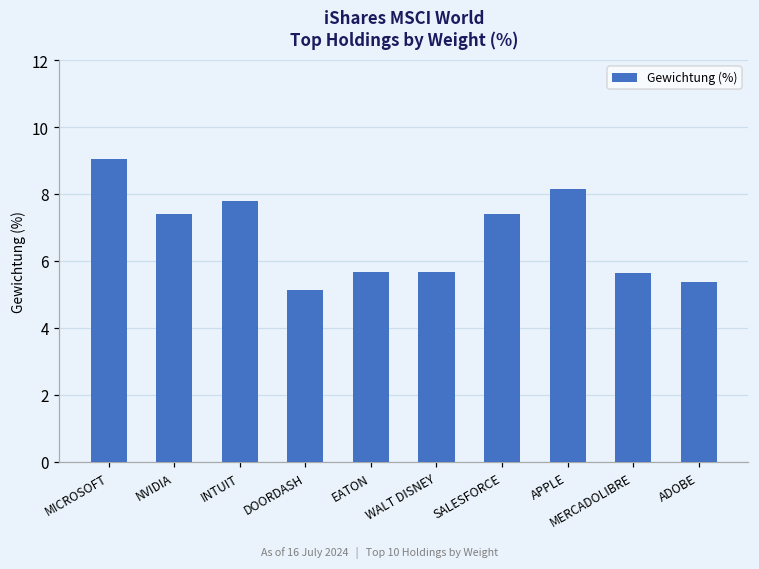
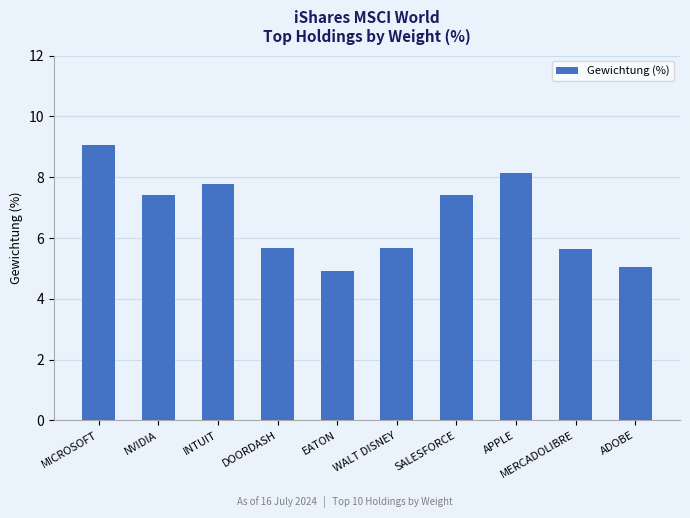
  {
    "MICROSOFT": 9.1,
    "NVIDIA": 7.4,
    "INTUIT": 7.8,
-   "DOORDASH": 5.1,
-   "EATON": 5.7,
+   "DOORDASH": 5.7,
+   "EATON": 4.9,
    "WALT DISNEY": 5.7,
    "SALESFORCE": 7.4,
    "APPLE": 8.1,
    "MERCADOLIBRE": 5.7,
-   "ADOBE": 5.4
+   "ADOBE": 5.1
  }
